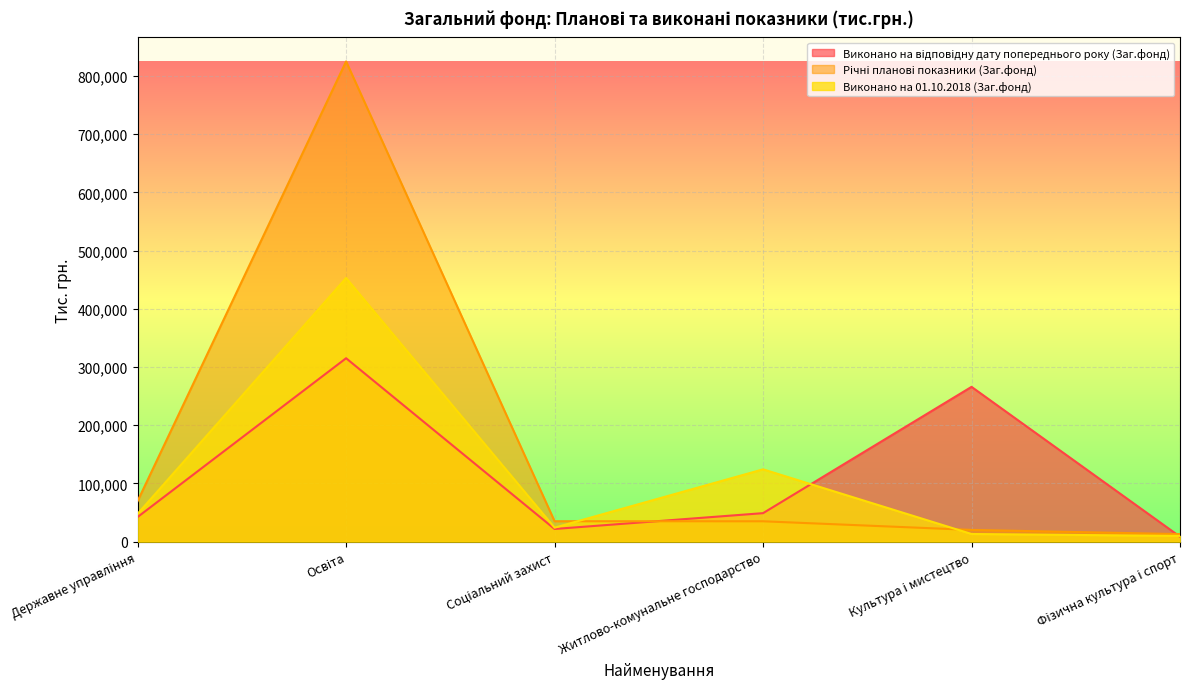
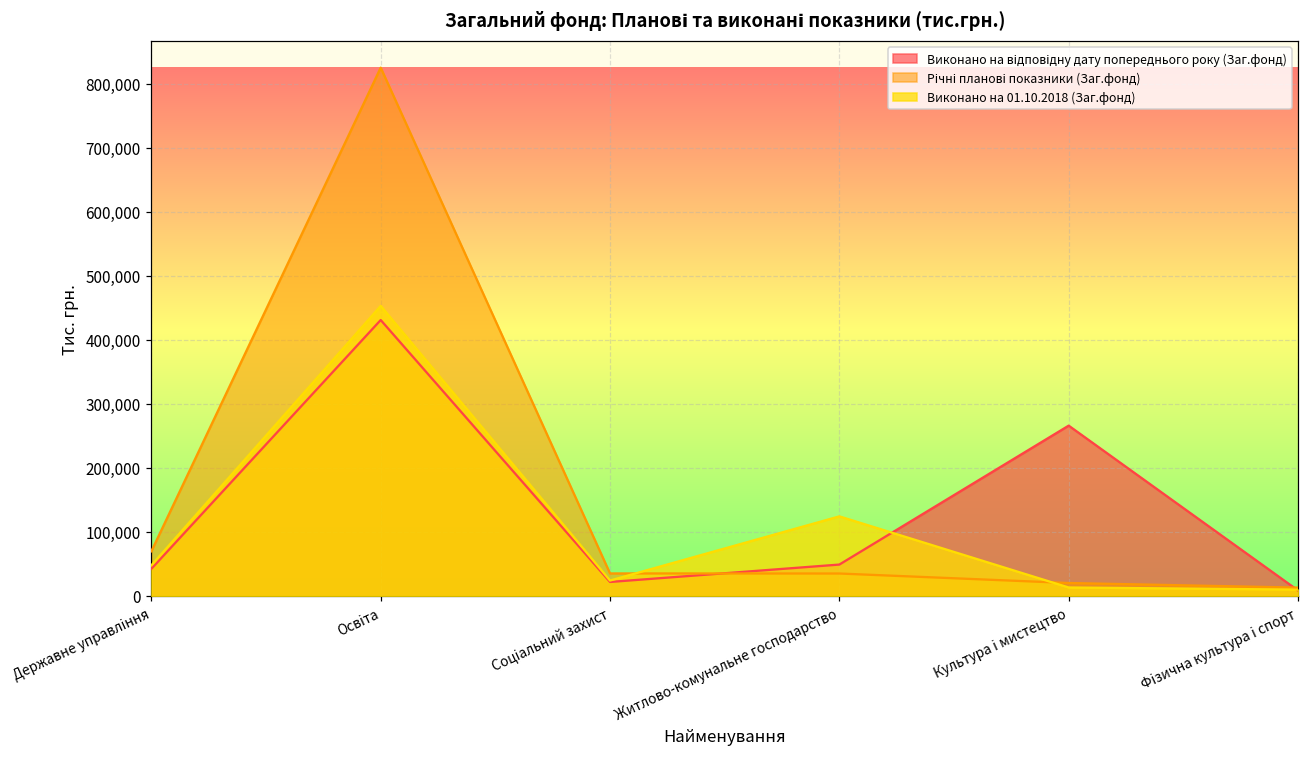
  {
    "Виконано на відповідну дату попереднього року (Заг.фонд)": {
      "Державне управління": "40,000",
-     "Освіта": "320,000",
+     "Освіта": "430,000",
      "Житлово-комунальне господарство": "50,000",
      "Культура і мистецтво": "270,000"
    },
    "Річні планові показники (Заг.фонд)": {
      "Державне управління": "70,000",
      "Освіта": "820,000",
      "Соціальний захист": "40,000",
      "Житлово-комунальне господарство": "40,000",
      "Культура і мистецтво": "20,000"
    },
    "Виконано на 01.10.2018 (Заг.фонд)": {
      "Державне управління": "50,000",
      "Освіта": "450,000",
      "Житлово-комунальне господарство": "120,000",
      "Культура і мистецтво": "10,000"
    }
  }
